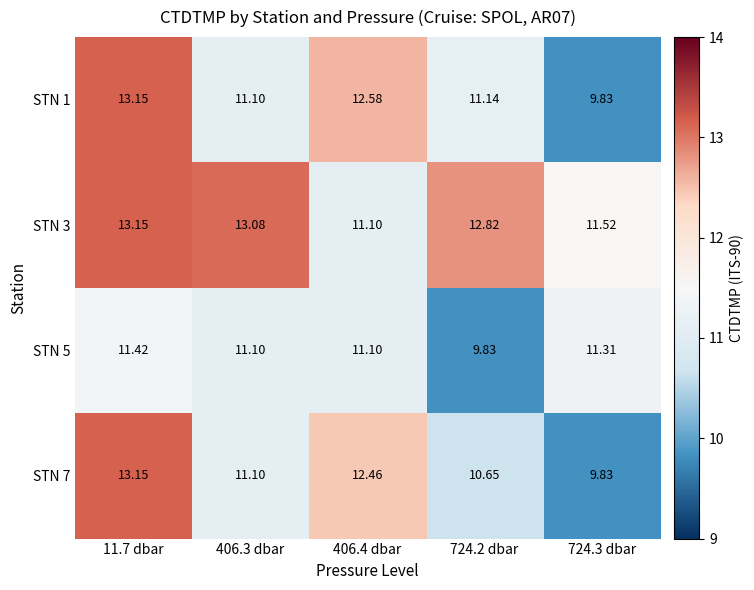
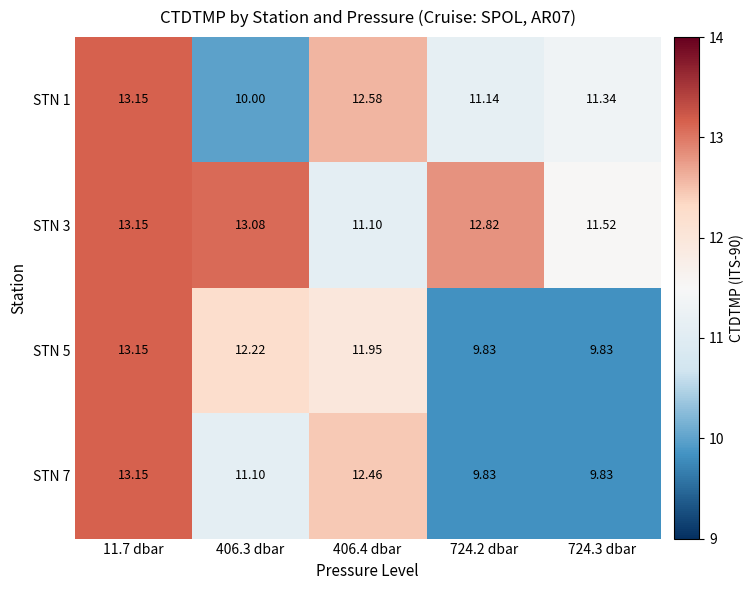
  {
    "STN 1": {
      "11.7 dbar": 13.15,
-     "406.3 dbar": 11.10,
+     "406.3 dbar": 10.00,
      "406.4 dbar": 12.58,
      "724.2 dbar": 11.14,
-     "724.3 dbar": 9.83
+     "724.3 dbar": 11.34
    },
    "STN 3": {
      "11.7 dbar": 13.15,
      "406.3 dbar": 13.08,
      "406.4 dbar": 11.10,
      "724.2 dbar": 12.82,
      "724.3 dbar": 11.52
    },
    "STN 5": {
-     "11.7 dbar": 11.42,
-     "406.3 dbar": 11.10,
-     "406.4 dbar": 11.10,
+     "11.7 dbar": 13.15,
+     "406.3 dbar": 12.22,
+     "406.4 dbar": 11.95,
      "724.2 dbar": 9.83,
-     "724.3 dbar": 11.31
+     "724.3 dbar": 9.83
    },
    "STN 7": {
      "11.7 dbar": 13.15,
      "406.3 dbar": 11.10,
      "406.4 dbar": 12.46,
-     "724.2 dbar": 10.65,
+     "724.2 dbar": 9.83,
      "724.3 dbar": 9.83
    }
  }
